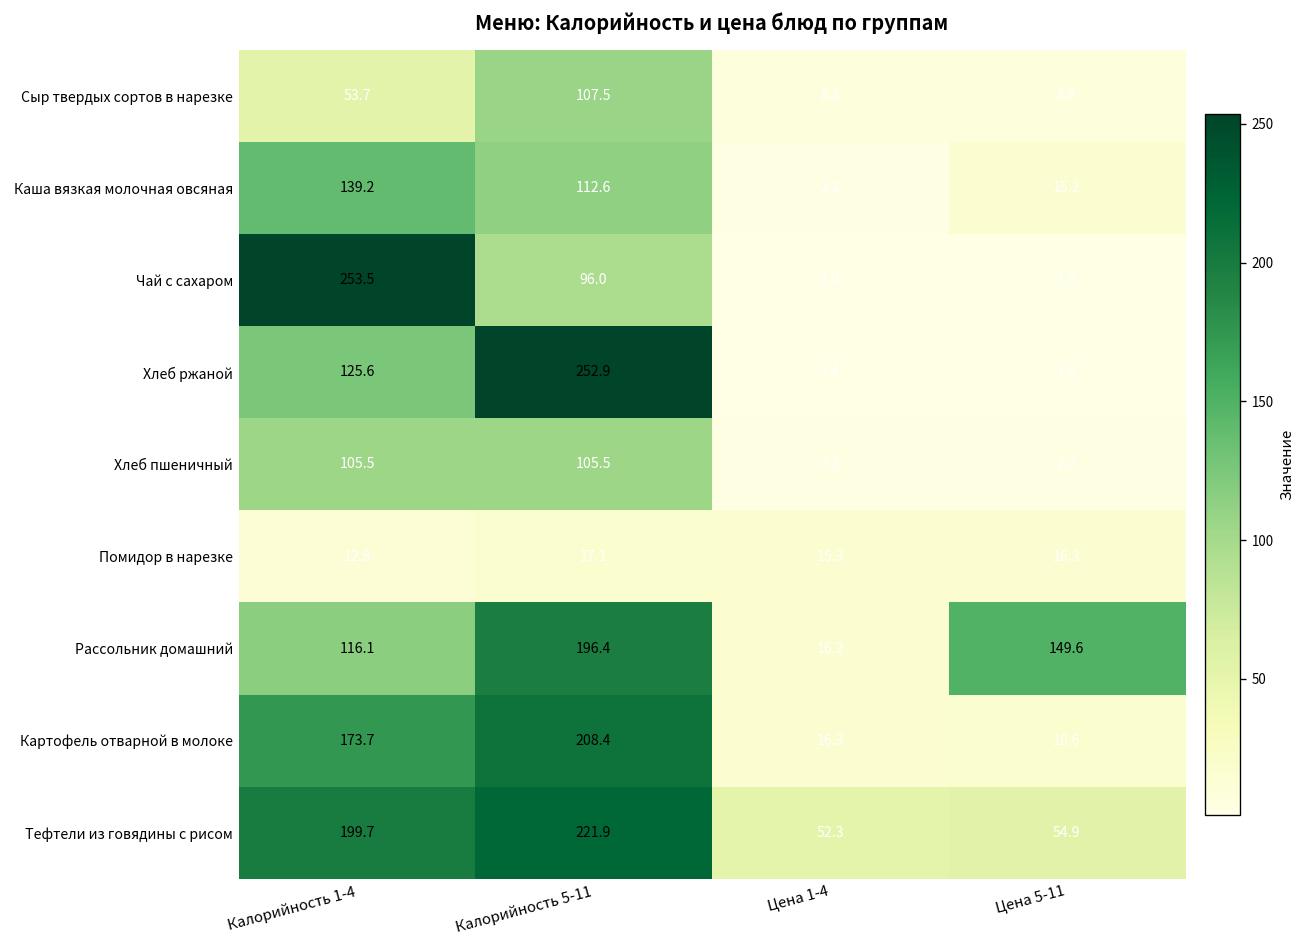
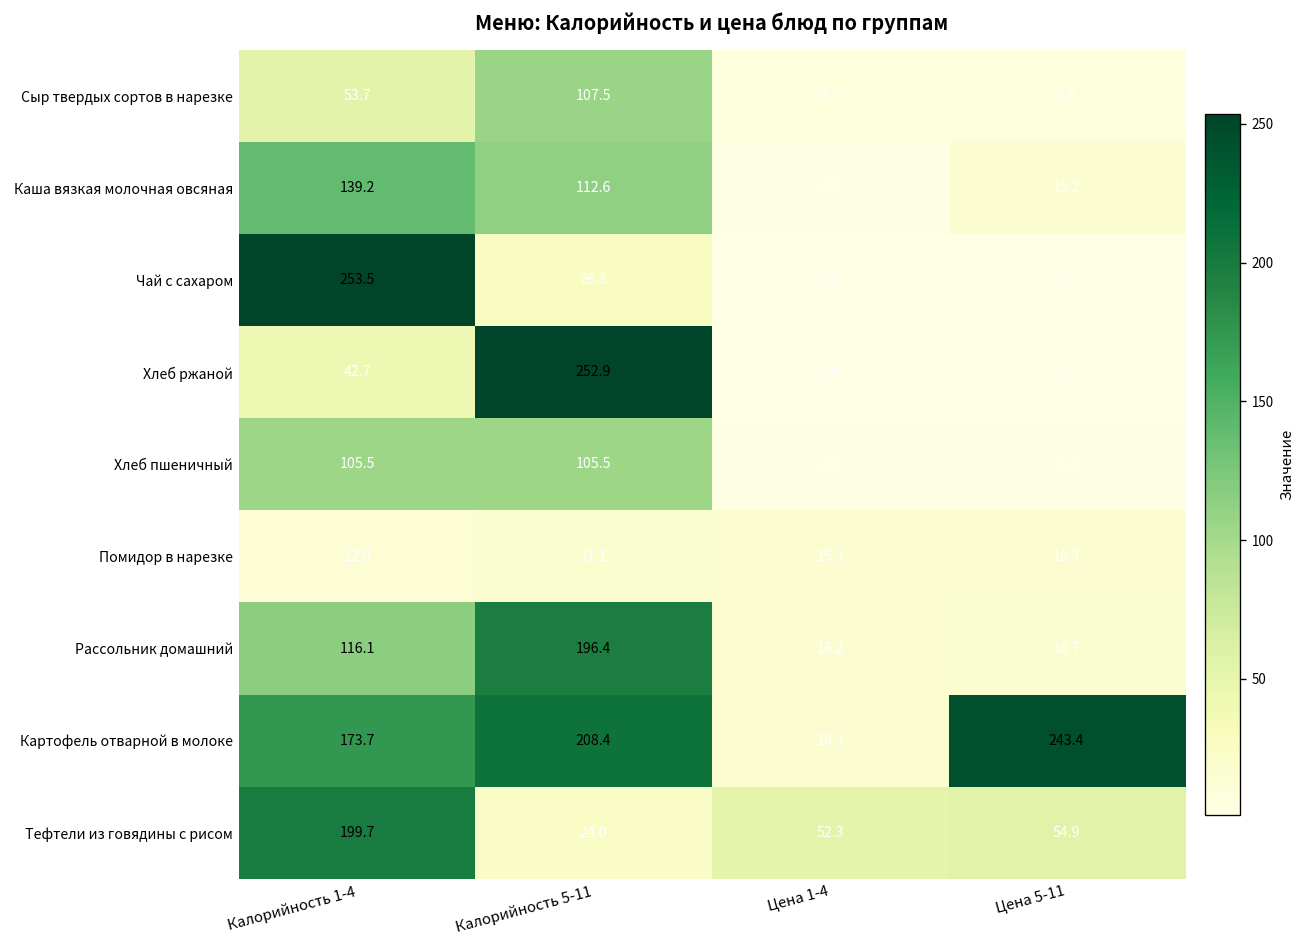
  {
    "Сыр твердых сортов в нарезке": {
      "Калорийность 1-4": 53.7,
      "Калорийность 5-11": 107.5
    },
    "Каша вязкая молочная овсяная": {
      "Калорийность 1-4": 139.2,
      "Калорийность 5-11": 112.6
    },
    "Чай с сахаром": {
      "Калорийность 1-4": 253.5,
-     "Калорийность 5-11": 96.0
+     "Калорийность 5-11": 26.8
    },
    "Хлеб ржаной": {
-     "Калорийность 1-4": 125.6,
+     "Калорийность 1-4": 42.7,
      "Калорийность 5-11": 252.9
    },
    "Хлеб пшеничный": {
      "Калорийность 1-4": 105.5,
      "Калорийность 5-11": 105.5
    },
    "Помидор в нарезке": {
      "Калорийность 5-11": 17.1
    },
    "Рассольник домашний": {
      "Калорийность 1-4": 116.1,
      "Калорийность 5-11": 196.4,
-     "Цена 5-11": 149.6
+     "Цена 5-11": 18.7
    },
    "Картофель отварной в молоке": {
      "Калорийность 1-4": 173.7,
      "Калорийность 5-11": 208.4,
-     "Цена 5-11": 18.6
+     "Цена 5-11": 243.4
    },
    "Тефтели из говядины с рисом": {
      "Калорийность 1-4": 199.7,
-     "Калорийность 5-11": 221.9,
+     "Калорийность 5-11": 24.0,
      "Цена 1-4": 52.3,
      "Цена 5-11": 54.9
    }
  }
